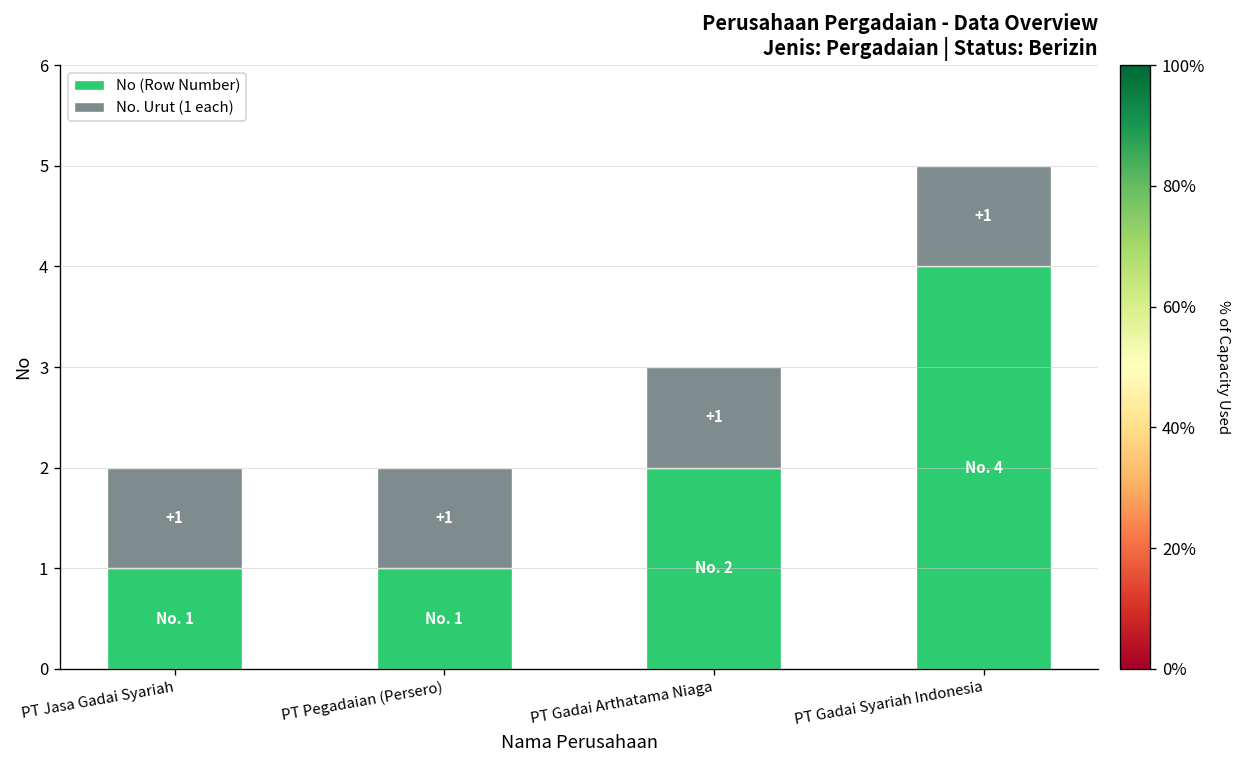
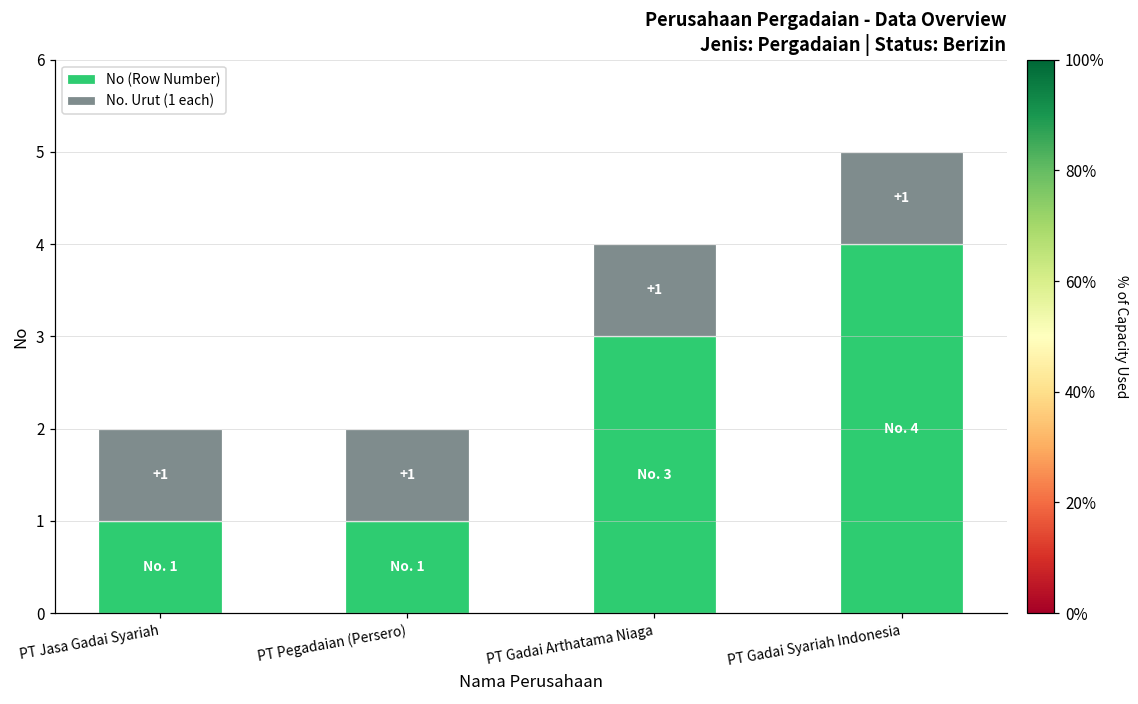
  {
    "No (Row Number)": {
      "PT Jasa Gadai Syariah": "1",
      "PT Pegadaian (Persero)": "1",
-     "PT Gadai Arthatama Niaga": "2",
+     "PT Gadai Arthatama Niaga": "3",
      "PT Gadai Syariah Indonesia": "4"
    },
    "No. Urut (1 each)": {
      "PT Jasa Gadai Syariah": "+1",
      "PT Pegadaian (Persero)": "+1",
      "PT Gadai Arthatama Niaga": "+1",
      "PT Gadai Syariah Indonesia": "+1"
    }
  }
